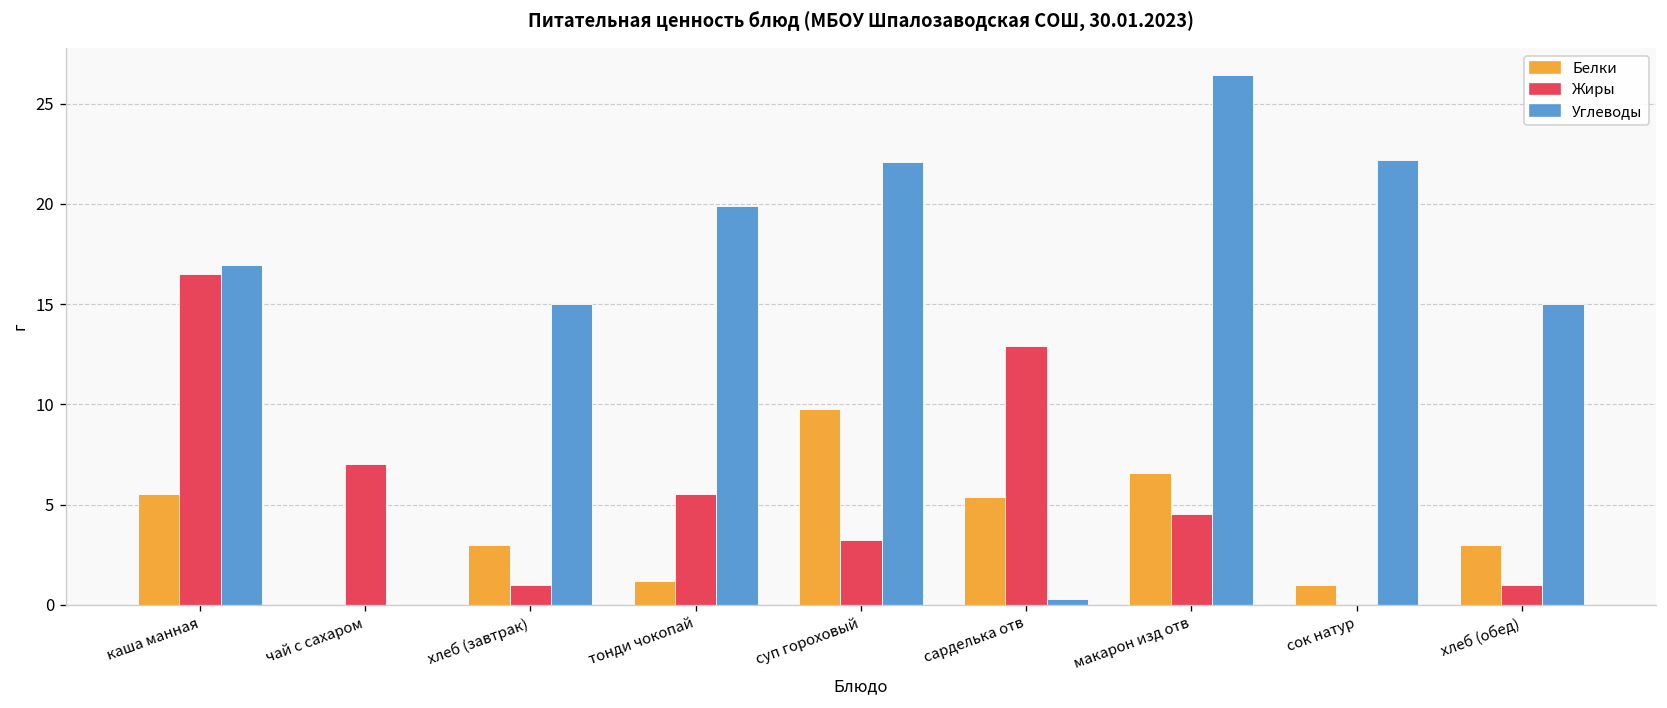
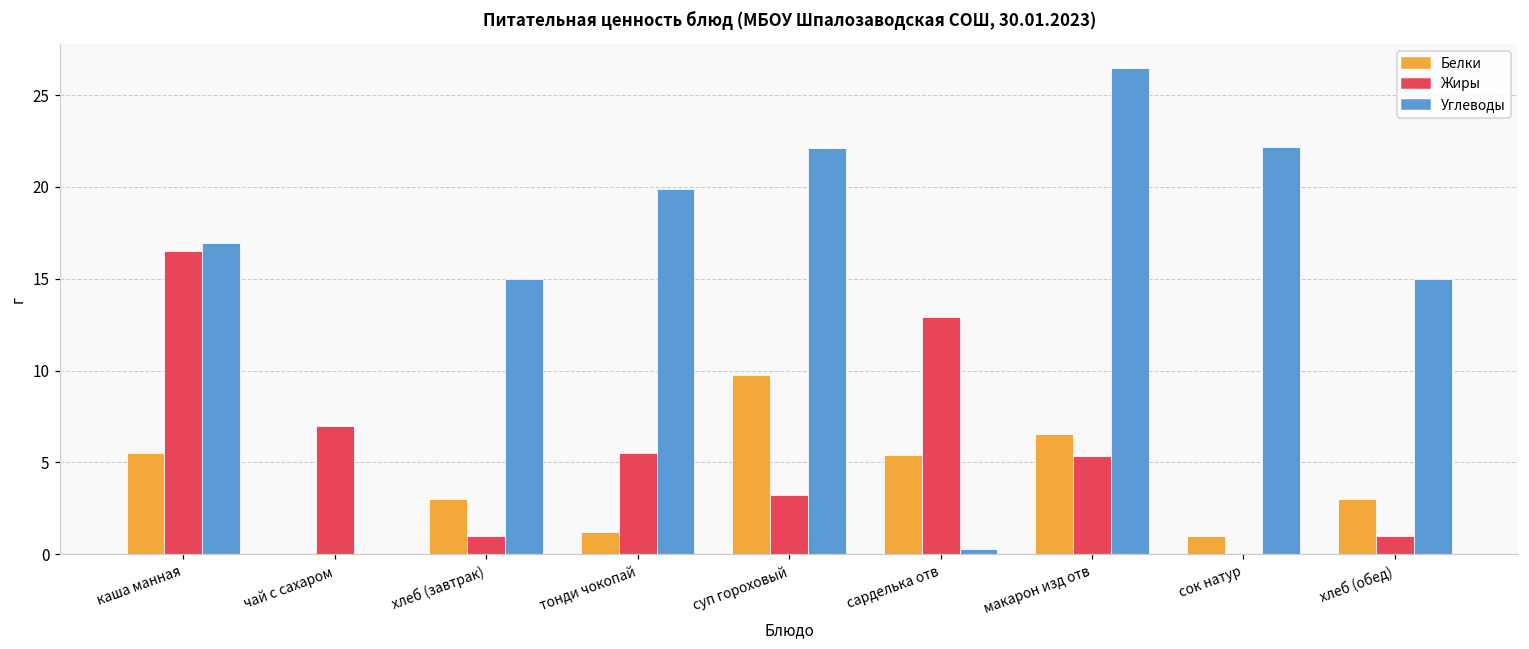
  {
    "Белки": {
      "каша манная": 5.5,
      "чай с сахаром": 0.0,
      "хлеб (завтрак)": 3.0,
      "тонди чокопай": 1.2,
      "суп гороховый": 9.8,
      "сарделька отв": 5.4,
      "макарон изд отв": 6.6,
      "сок натур": 1.0,
      "хлеб (обед)": 3.0
    },
    "Жиры": {
      "каша манная": 16.5,
      "чай с сахаром": 7.0,
      "хлеб (завтрак)": 1.0,
      "тонди чокопай": 5.5,
      "суп гороховый": 3.3,
      "сарделька отв": 12.9,
-     "макарон изд отв": 4.5,
+     "макарон изд отв": 5.4,
      "сок натур": 0.0,
      "хлеб (обед)": 1.0
    },
    "Углеводы": {
      "каша манная": 16.9,
      "чай с сахаром": 0.0,
      "хлеб (завтрак)": 15.0,
      "тонди чокопай": 19.9,
      "суп гороховый": 22.1,
      "сарделька отв": 0.3,
      "макарон изд отв": 26.5,
      "сок натур": 22.2,
      "хлеб (обед)": 15.0
    }
  }
